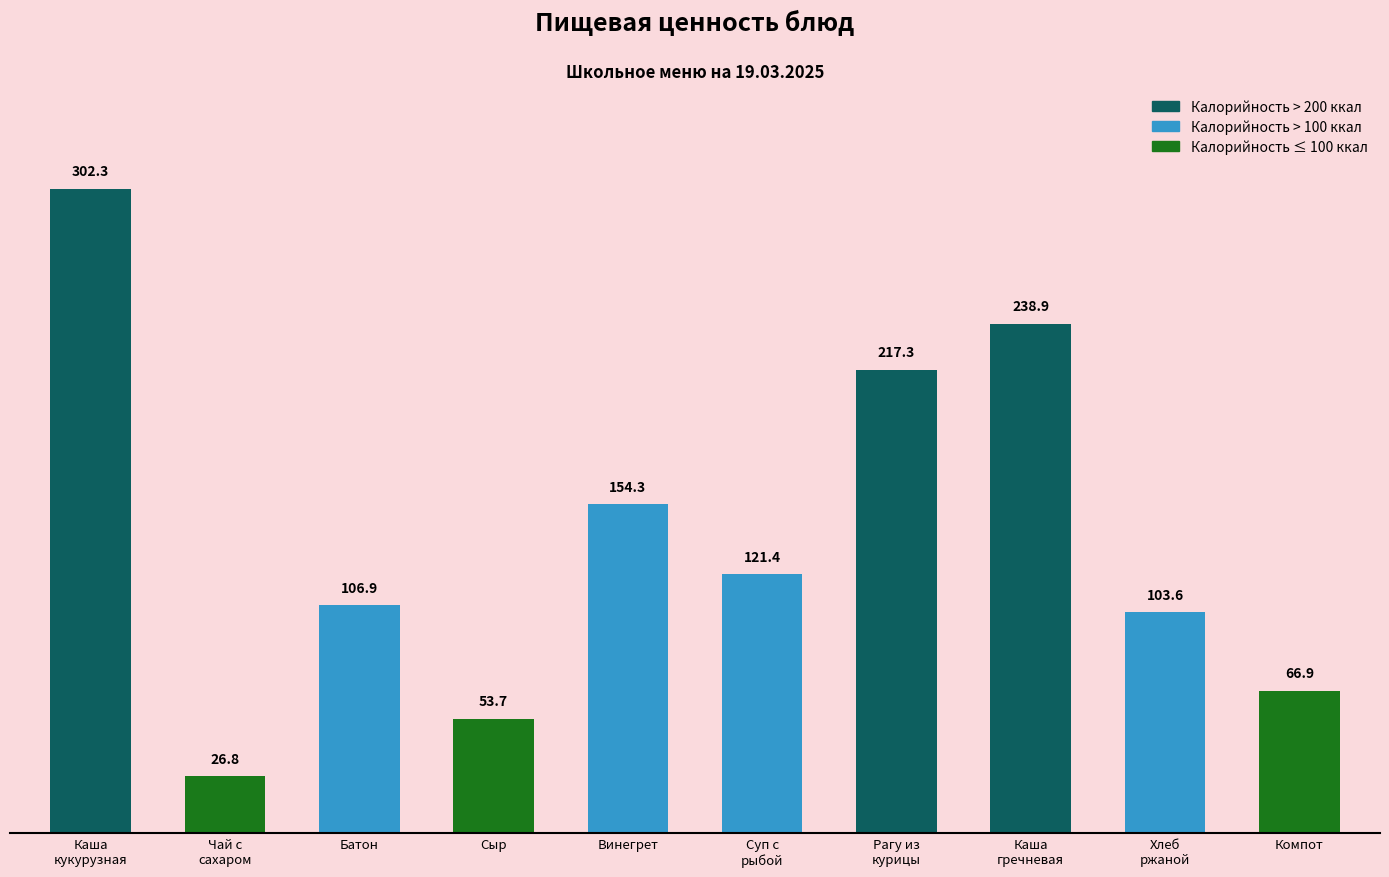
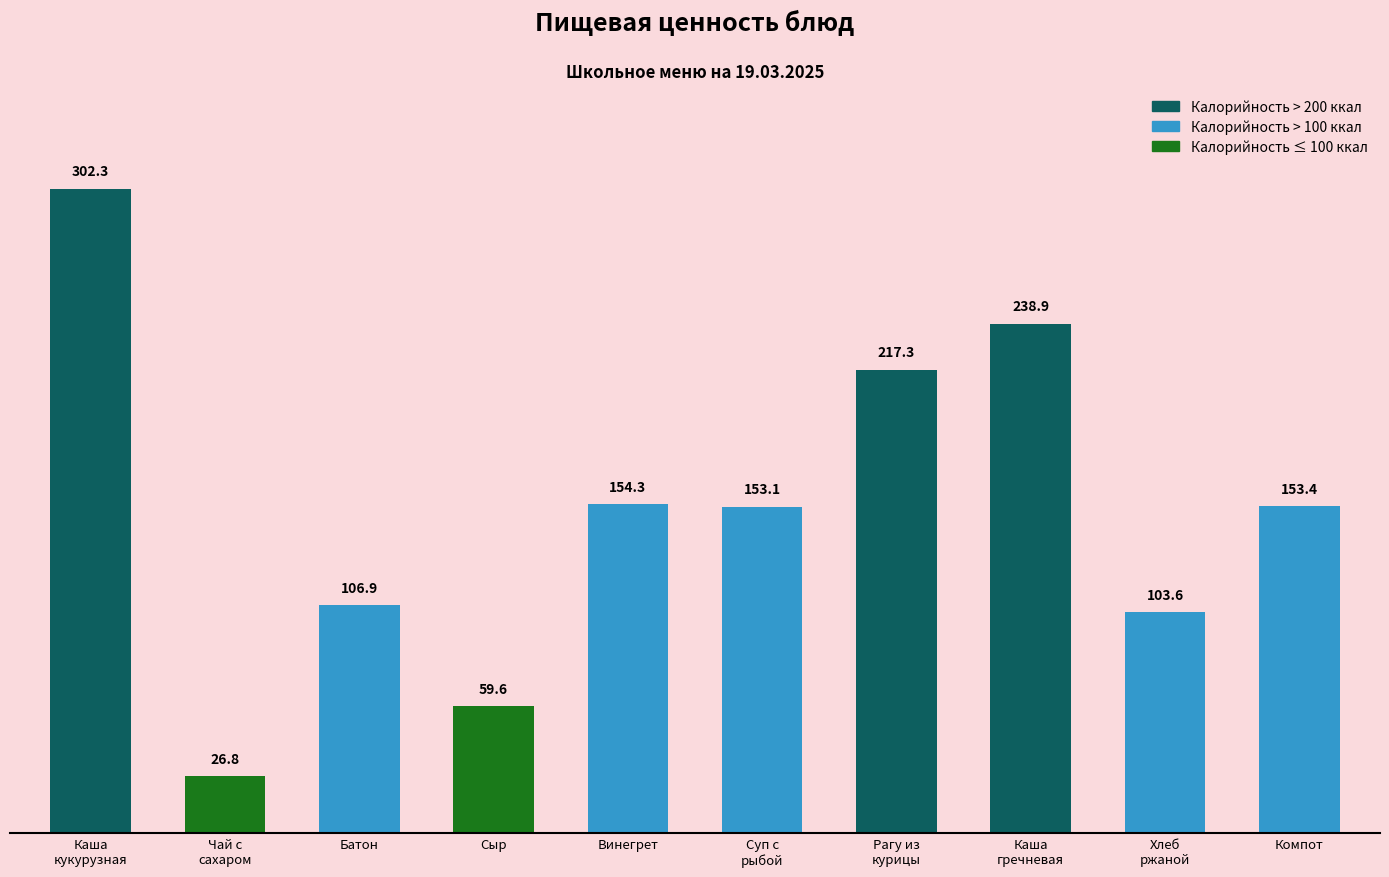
  {
    "Каша кукурузная": 302.3,
    "Чай с сахаром": 26.8,
    "Батон": 106.9,
-   "Сыр": 53.7,
+   "Сыр": 59.6,
    "Винегрет": 154.3,
-   "Суп с рыбой": 121.4,
+   "Суп с рыбой": 153.1,
    "Рагу из курицы": 217.3,
    "Каша гречневая": 238.9,
    "Хлеб ржаной": 103.6,
-   "Компот": 66.9
+   "Компот": 153.4
  }
